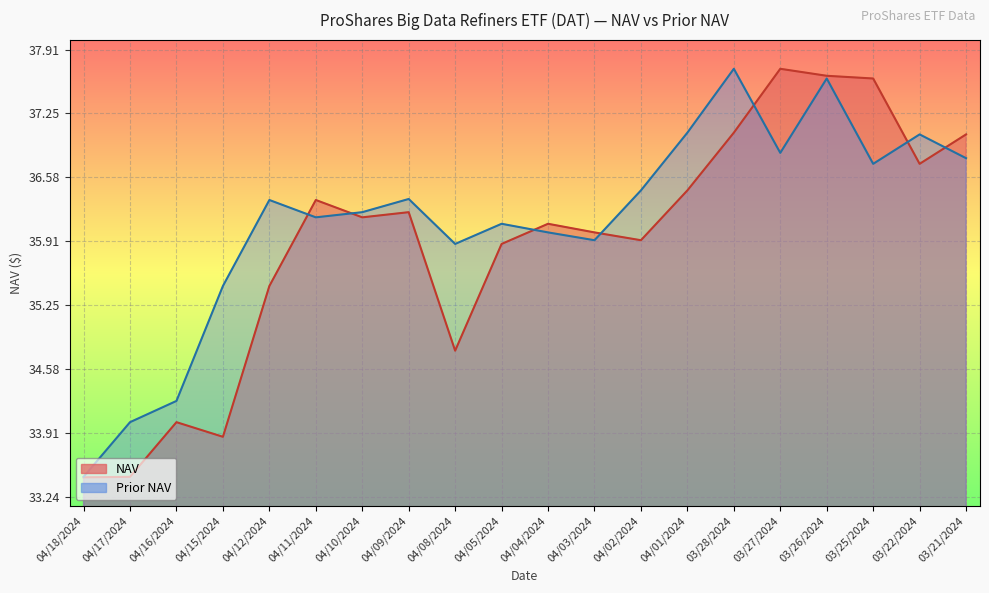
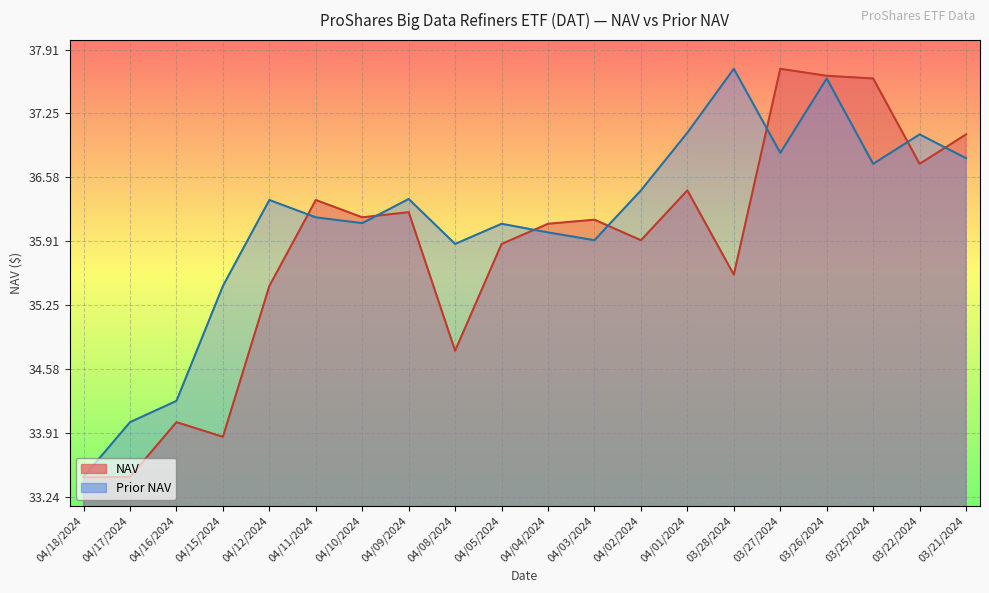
  {
    "NAV": {
      "04/16/2024": 34.0,
      "04/15/2024": 33.9,
      "04/12/2024": 35.4,
      "04/11/2024": 36.3,
      "04/10/2024": 36.2,
      "04/09/2024": 36.2,
      "04/08/2024": 34.8,
      "04/05/2024": 35.9,
      "04/04/2024": 36.1,
-     "04/03/2024": 36.0,
+     "04/03/2024": 36.1,
      "04/02/2024": 35.9,
      "04/01/2024": 36.4,
-     "03/28/2024": 37.0,
+     "03/28/2024": 35.6,
      "03/27/2024": 37.7,
      "03/26/2024": 37.6,
      "03/25/2024": 37.6,
      "03/22/2024": 36.7,
      "03/21/2024": 37.0
    },
    "Prior NAV": {
      "04/17/2024": 34.0,
      "04/16/2024": 34.2,
      "04/15/2024": 35.4,
      "04/12/2024": 36.3,
      "04/11/2024": 36.2,
-     "04/10/2024": 36.2,
+     "04/10/2024": 36.1,
      "04/09/2024": 36.4,
      "04/08/2024": 35.9,
      "04/05/2024": 36.1,
      "04/04/2024": 36.0,
      "04/03/2024": 35.9,
      "04/02/2024": 36.4,
      "04/01/2024": 37.0,
      "03/28/2024": 37.7,
      "03/27/2024": 36.8,
      "03/26/2024": 37.6,
      "03/25/2024": 36.7,
      "03/22/2024": 37.0,
      "03/21/2024": 36.8
    }
  }
